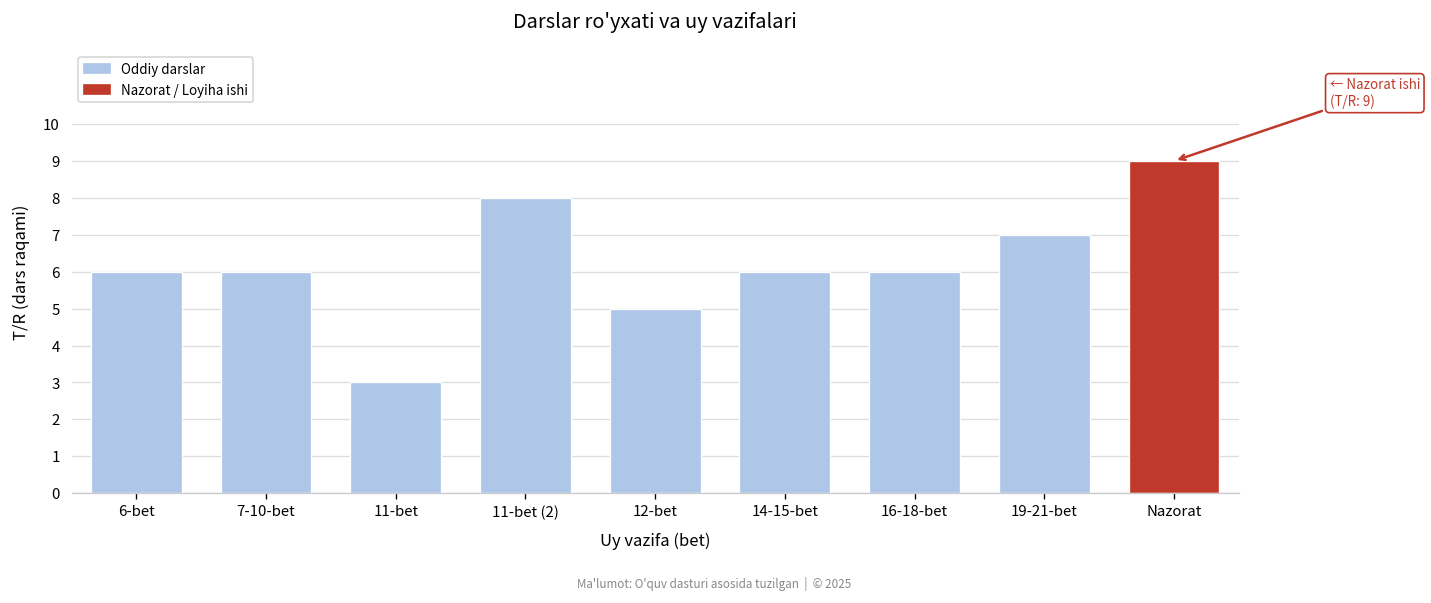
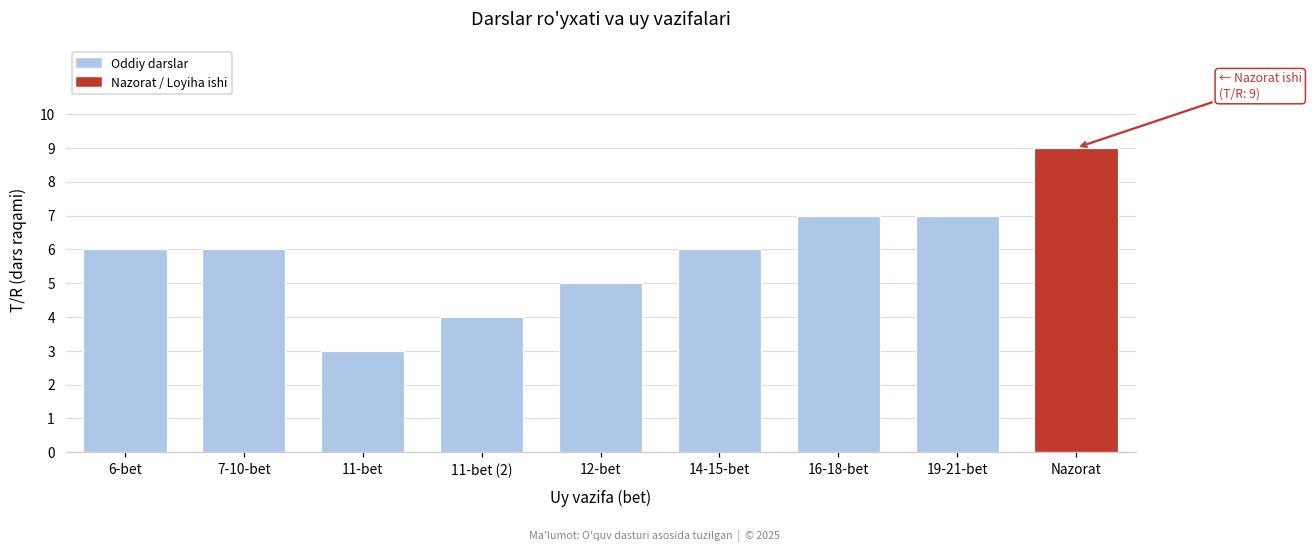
  {
    "6-bet": 6,
    "7-10-bet": 6,
    "11-bet": 3,
-   "11-bet (2)": 8,
+   "11-bet (2)": 4,
    "12-bet": 5,
    "14-15-bet": 6,
-   "16-18-bet": 6,
+   "16-18-bet": 7,
    "19-21-bet": 7
  }
